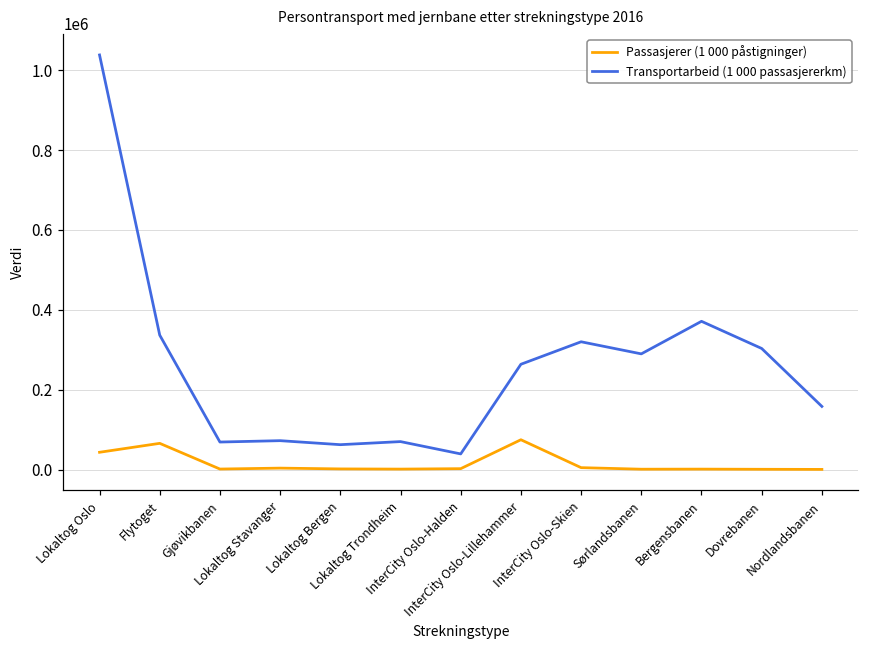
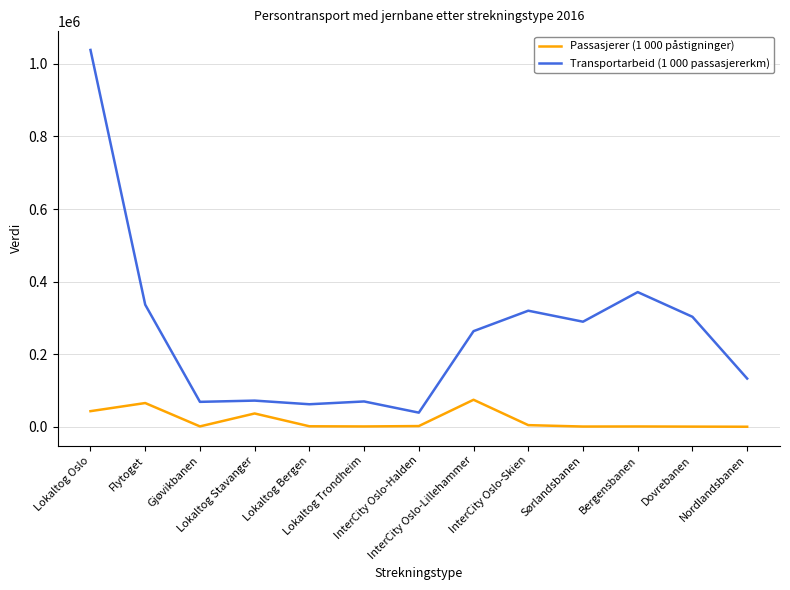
  {
    "Passasjerer (1 000 påstigninger)": {
      "Lokaltog Oslo": 40000,
      "Flytoget": 70000,
      "Gjøvikbanen": 0,
-     "Lokaltog Stavanger": 0,
+     "Lokaltog Stavanger": 40000,
      "Lokaltog Bergen": 0,
      "Lokaltog Trondheim": 0,
      "InterCity Oslo-Halden": 0,
      "InterCity Oslo-Lillehammer": 70000,
      "InterCity Oslo-Skien": 0,
      "Sørlandsbanen": 0,
      "Bergensbanen": 0,
      "Dovrebanen": 0,
      "Nordlandsbanen": 0
    },
    "Transportarbeid (1 000 passasjererkm)": {
      "Lokaltog Oslo": 1040000,
      "Flytoget": 340000,
      "Gjøvikbanen": 70000,
      "Lokaltog Stavanger": 70000,
      "Lokaltog Bergen": 60000,
      "Lokaltog Trondheim": 70000,
      "InterCity Oslo-Halden": 40000,
      "InterCity Oslo-Lillehammer": 260000,
      "InterCity Oslo-Skien": 320000,
      "Sørlandsbanen": 290000,
      "Bergensbanen": 370000,
      "Dovrebanen": 300000,
-     "Nordlandsbanen": 160000
+     "Nordlandsbanen": 130000
    }
  }
